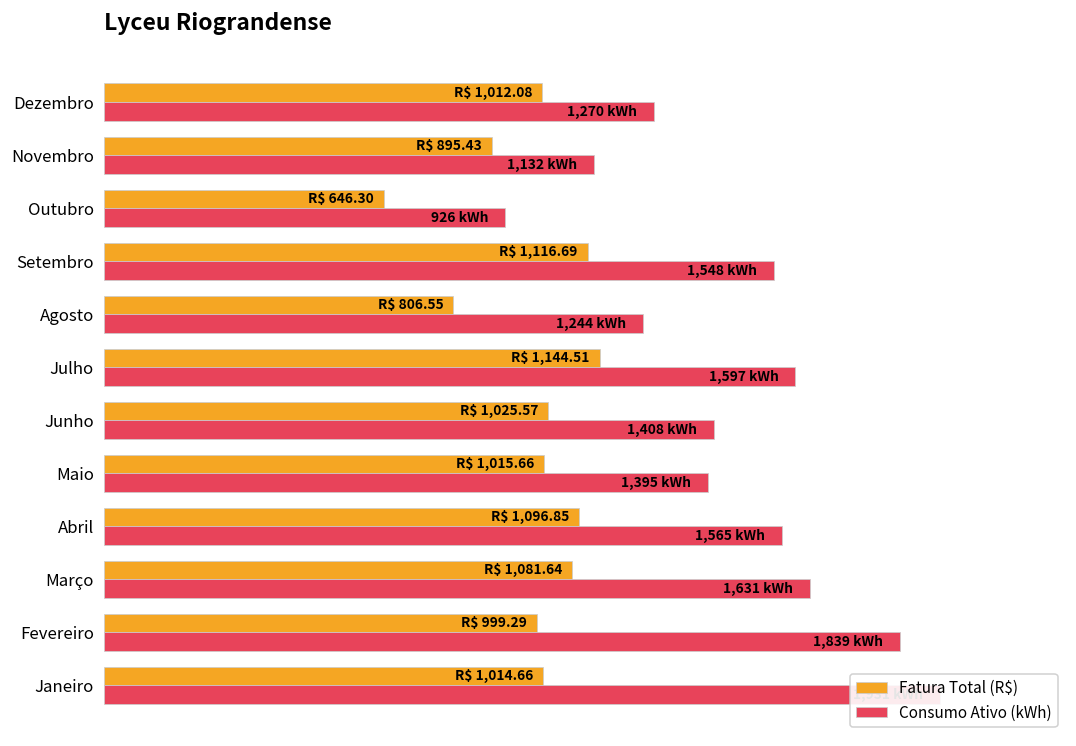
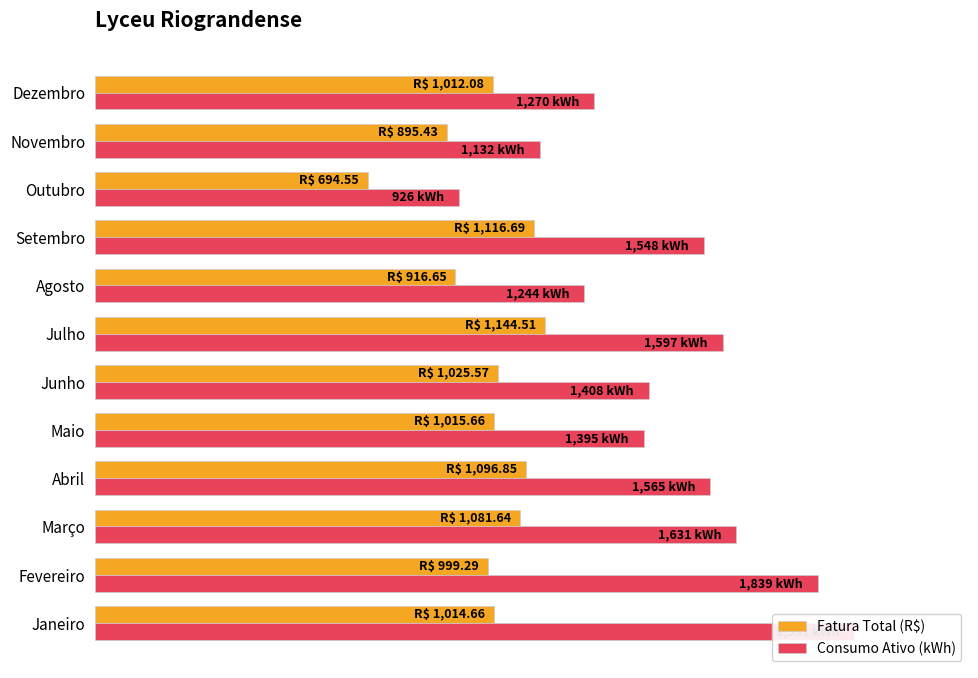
  {
    "Fatura Total (R$)": {
      "Dezembro": "1,012.08",
      "Novembro": "895.43",
-     "Outubro": "646.30",
+     "Outubro": "694.55",
      "Setembro": "1,116.69",
-     "Agosto": "806.55",
+     "Agosto": "916.65",
      "Julho": "1,144.51",
      "Junho": "1,025.57",
      "Maio": "1,015.66",
      "Abril": "1,096.85",
      "Março": "1,081.64",
      "Fevereiro": "999.29",
      "Janeiro": "1,014.66"
    },
    "Consumo Ativo (kWh)": {
      "Dezembro": "1,270",
      "Novembro": "1,132",
      "Outubro": "926",
      "Setembro": "1,548",
      "Agosto": "1,244",
      "Julho": "1,597",
      "Junho": "1,408",
      "Maio": "1,395",
      "Abril": "1,565",
      "Março": "1,631",
      "Fevereiro": "1,839"
    }
  }
